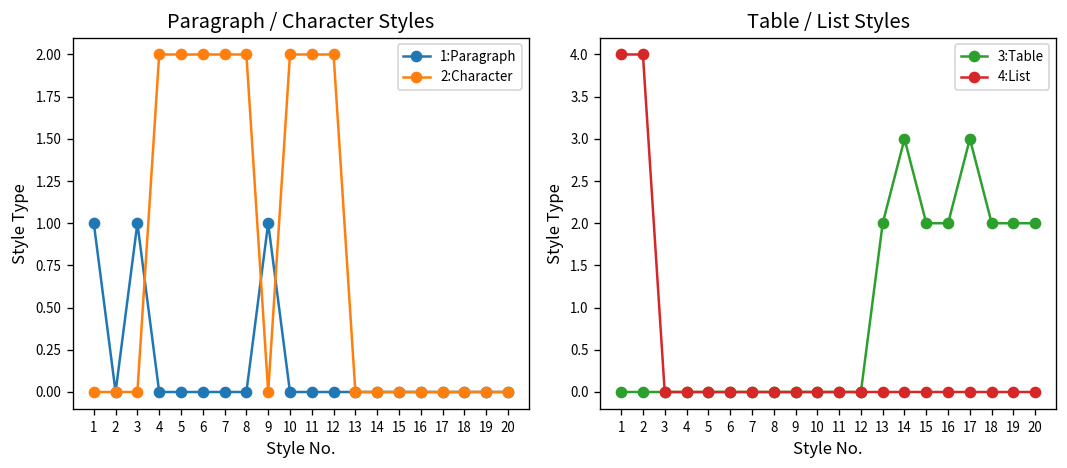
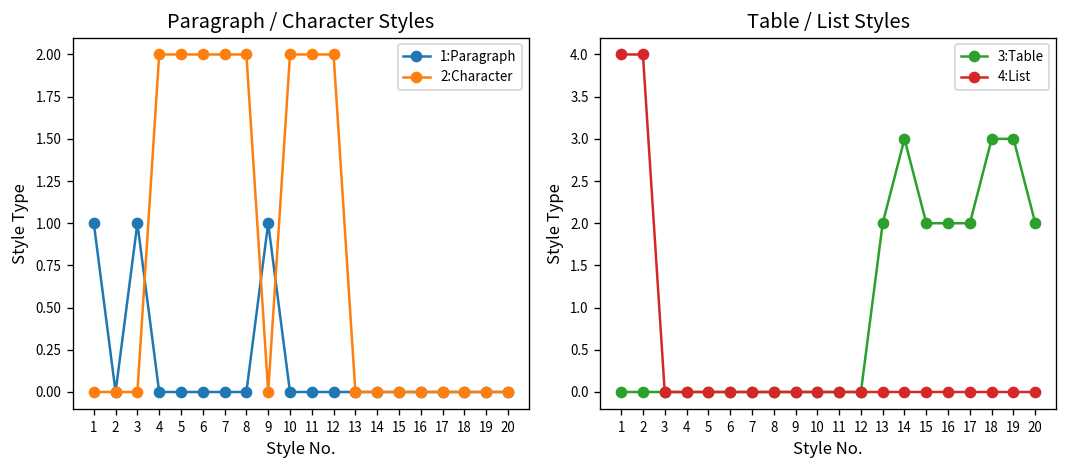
  {
    "Paragraph / Character Styles": {
      "1:Paragraph": {
        "1": 1.00,
        "3": 1.00,
        "4": 0.00,
        "5": 0.00,
        "6": 0.00,
        "7": 0.00,
        "8": 0.00,
        "9": 1.00,
        "10": 0.00,
        "11": 0.00,
        "12": 0.00
      },
      "2:Character": {
        "1": 0.00,
        "3": 0.00,
        "4": 2.00,
        "5": 2.00,
        "6": 2.00,
        "7": 2.00,
        "8": 2.00,
        "9": 0.00,
        "10": 2.00,
        "11": 2.00,
        "12": 2.00
      }
    },
    "Table / List Styles": {
      "3:Table": {
        "1": 0,
        "2": 0,
        "13": 2,
        "14": 3,
        "15": 2,
        "16": 2,
-       "17": 3,
-       "18": 2,
-       "19": 2,
+       "17": 2,
+       "18": 3,
+       "19": 3,
        "20": 2
      },
      "4:List": {
        "1": 4,
        "2": 4,
        "13": 0,
        "14": 0,
        "15": 0,
        "16": 0,
        "17": 0,
        "18": 0,
        "19": 0,
        "20": 0
      }
    }
  }
